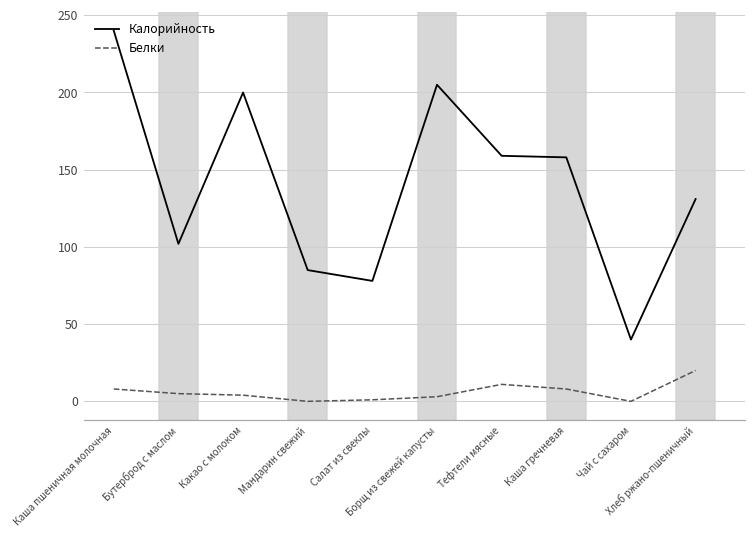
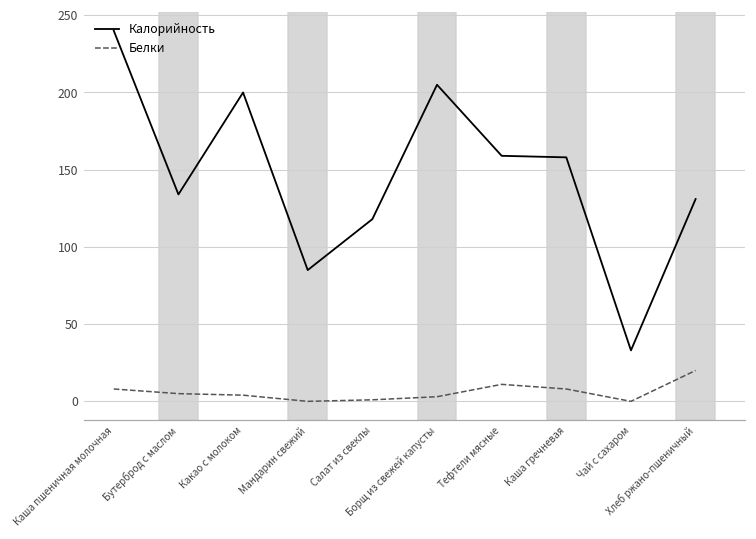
  {
    "Калорийность": {
      "Каша пшеничная молочная": 240,
-     "Бутерброд с маслом": 102,
+     "Бутерброд с маслом": 134,
      "Какао с молоком": 200,
      "Мандарин свежий": 85,
-     "Салат из свеклы": 78,
+     "Салат из свеклы": 118,
      "Борщ из свежей капусты": 205,
      "Тефтели мясные": 159,
      "Каша гречневая": 158,
-     "Чай с сахаром": 40,
+     "Чай с сахаром": 33,
      "Хлеб ржано-пшеничный": 131
    },
    "Белки": {
      "Каша пшеничная молочная": 8,
      "Бутерброд с маслом": 5,
      "Какао с молоком": 4,
      "Мандарин свежий": 0,
      "Салат из свеклы": 1,
      "Борщ из свежей капусты": 3,
      "Тефтели мясные": 11,
      "Каша гречневая": 8,
      "Чай с сахаром": 0,
      "Хлеб ржано-пшеничный": 20
    }
  }
